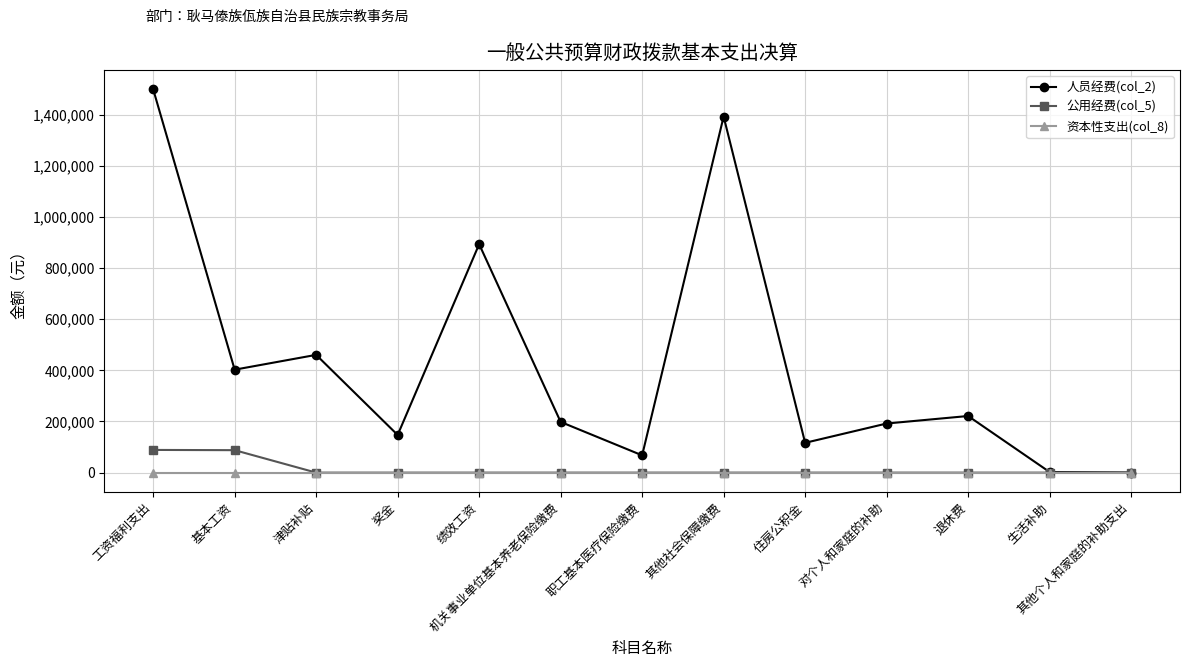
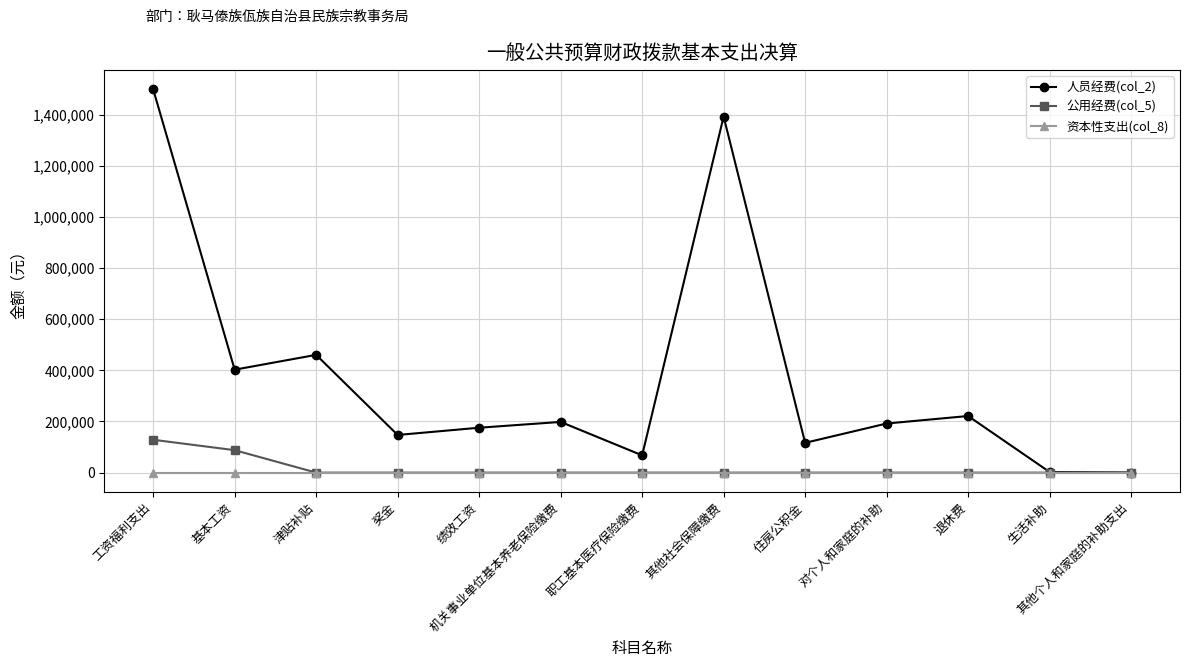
  {
    "人员经费(col_2)": {
      "工资福利支出": "1,500,000",
      "基本工资": "400,000",
      "津贴补贴": "460,000",
      "奖金": "150,000",
-     "绩效工资": "890,000",
+     "绩效工资": "180,000",
      "机关事业单位基本养老保险缴费": "200,000",
      "职工基本医疗保险缴费": "70,000",
      "其他社会保障缴费": "1,390,000",
      "住房公积金": "120,000",
      "对个人和家庭的补助": "190,000",
      "退休费": "220,000"
    },
    "公用经费(col_5)": {
-     "工资福利支出": "90,000",
+     "工资福利支出": "130,000",
      "基本工资": "90,000"
    },
    "资本性支出(col_8)": {
      "工资福利支出": "0",
      "基本工资": "0"
    }
  }
